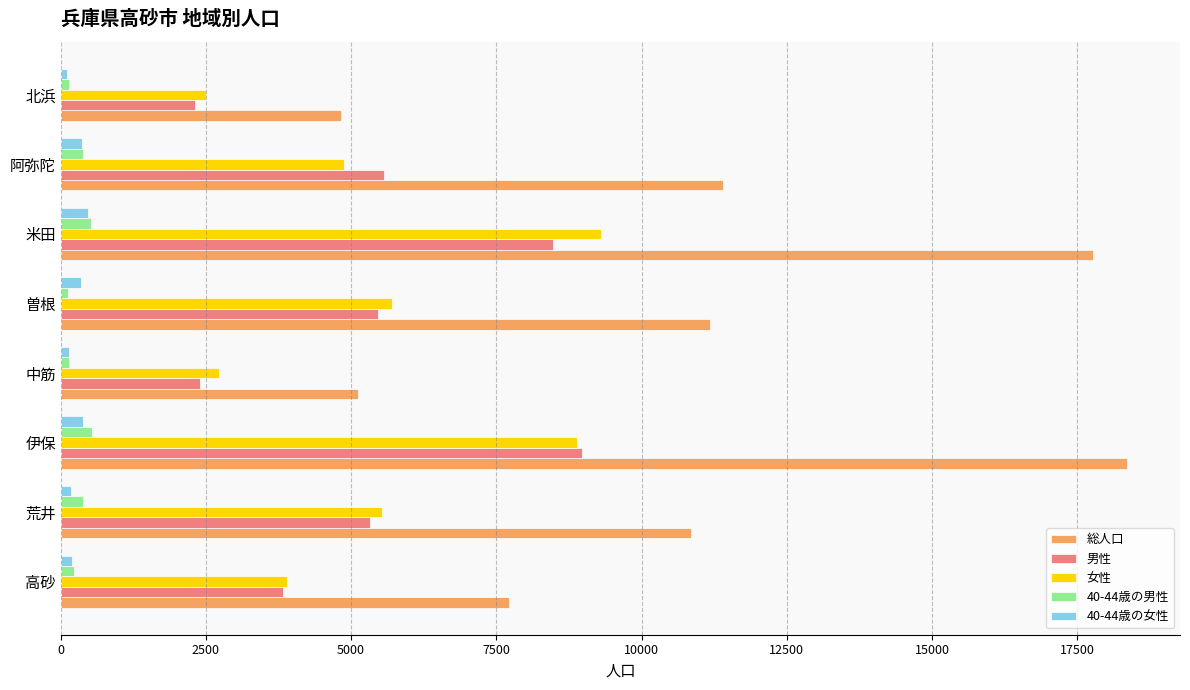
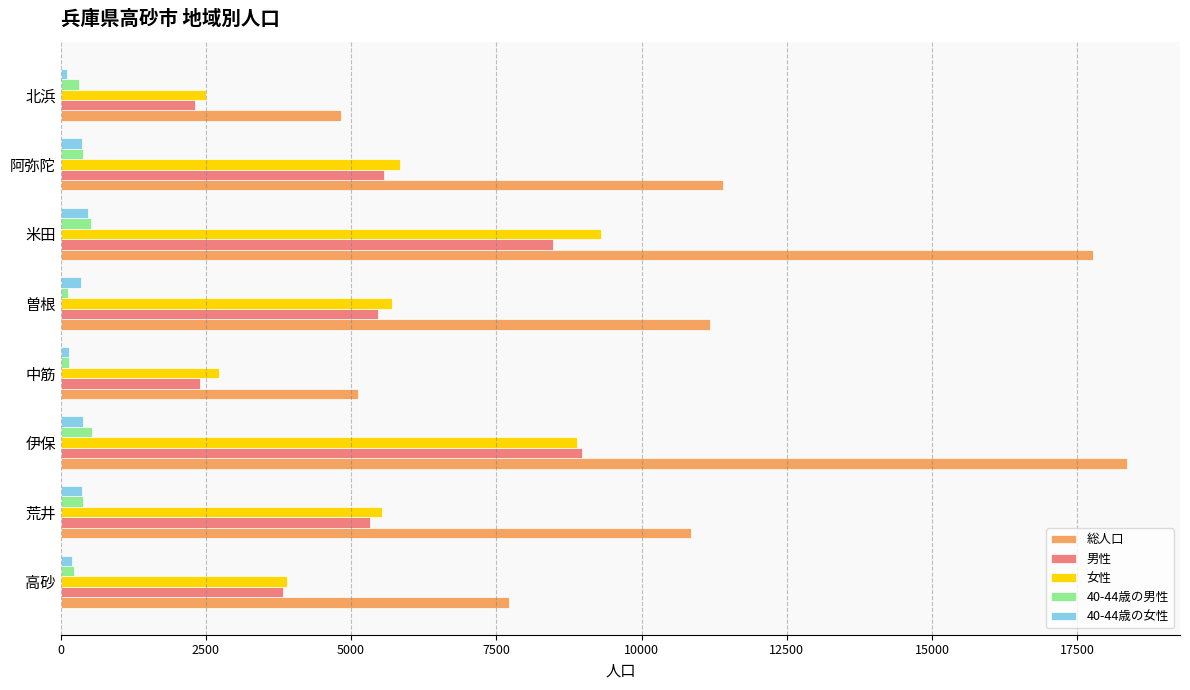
  {
    "女性": {
      "北浜": 2500,
-     "阿弥陀": 4900,
+     "阿弥陀": 5800,
      "米田": 9300,
      "曽根": 5700,
      "中筋": 2700,
      "伊保": 8900,
      "荒井": 5500,
      "高砂": 3900
    },
    "40-44歳の男性": {
-     "北浜": 100,
+     "北浜": 300,
      "阿弥陀": 400,
      "米田": 500,
      "曽根": 100,
      "中筋": 100,
      "伊保": 500,
      "荒井": 400,
      "高砂": 200
    },
    "40-44歳の女性": {
      "北浜": 100,
      "阿弥陀": 400,
      "米田": 500,
      "曽根": 300,
      "中筋": 200,
      "伊保": 400,
-     "荒井": 200,
+     "荒井": 400,
      "高砂": 200
    }
  }
